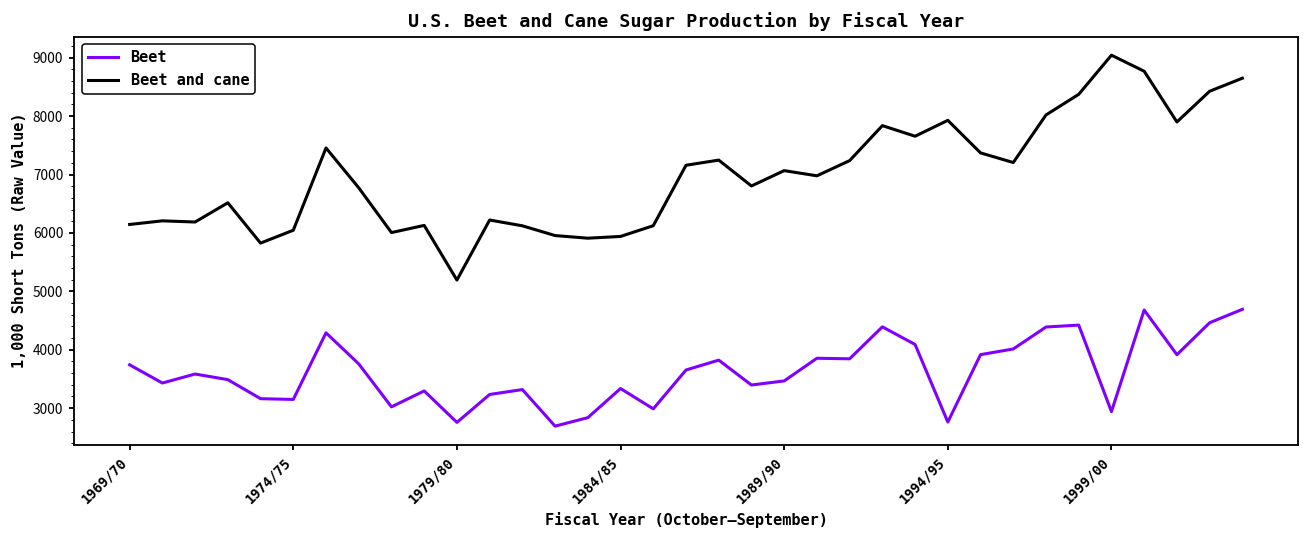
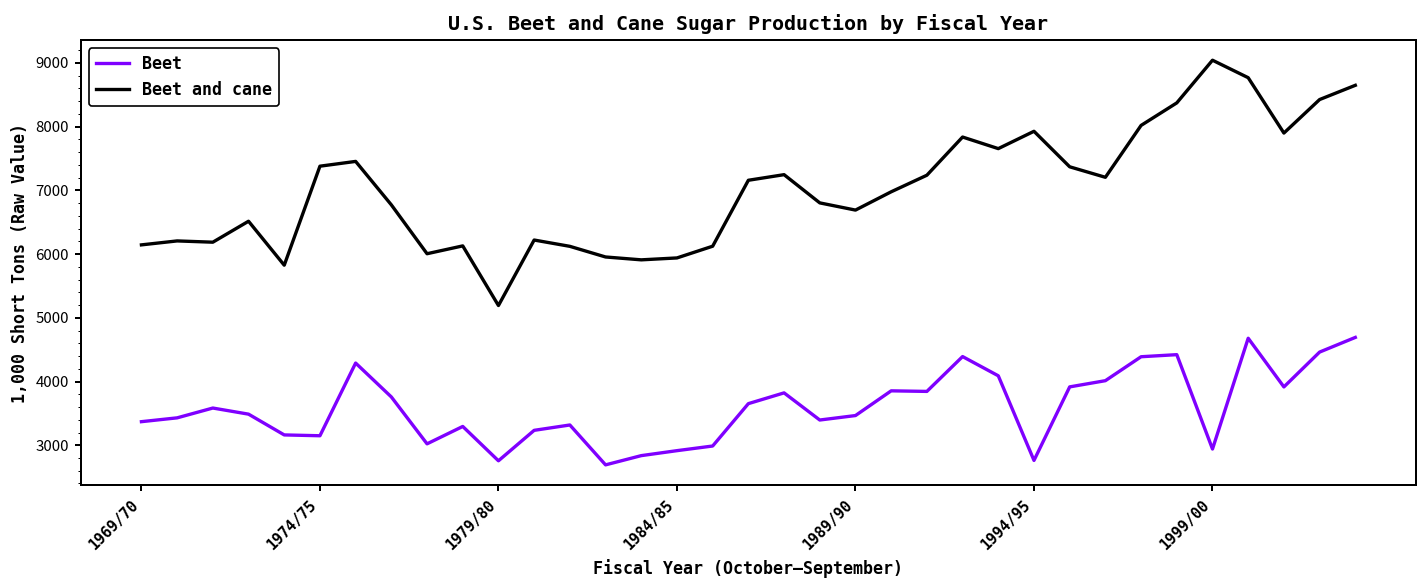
  {
    "Beet": {
-     "1969/70": 3700,
+     "1969/70": 3400,
      "1974/75": 3100,
      "1979/80": 2800,
-     "1984/85": 3300,
+     "1984/85": 2900,
      "1989/90": 3500,
      "1994/95": 2800,
      "1999/00": 2900
    },
    "Beet and cane": {
      "1969/70": 6100,
-     "1974/75": 6000,
+     "1974/75": 7400,
      "1979/80": 5200,
      "1984/85": 5900,
-     "1989/90": 7100,
+     "1989/90": 6700,
      "1994/95": 7900,
      "1999/00": 9000
    }
  }
